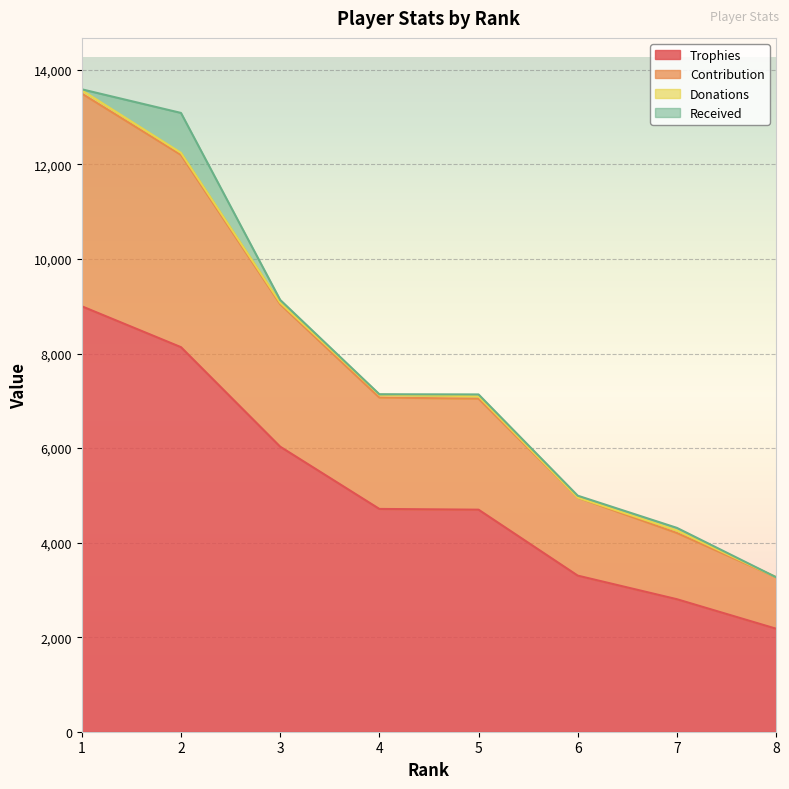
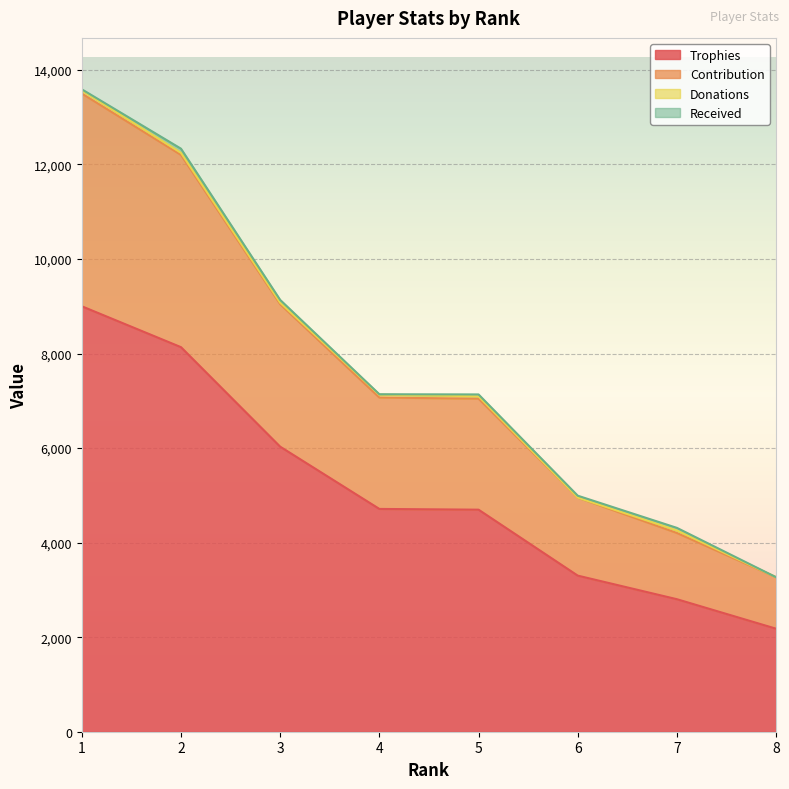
  {
    "Received": {
-     "2": 800,
+     "2": 100,
      "3": 100
    }
  }
